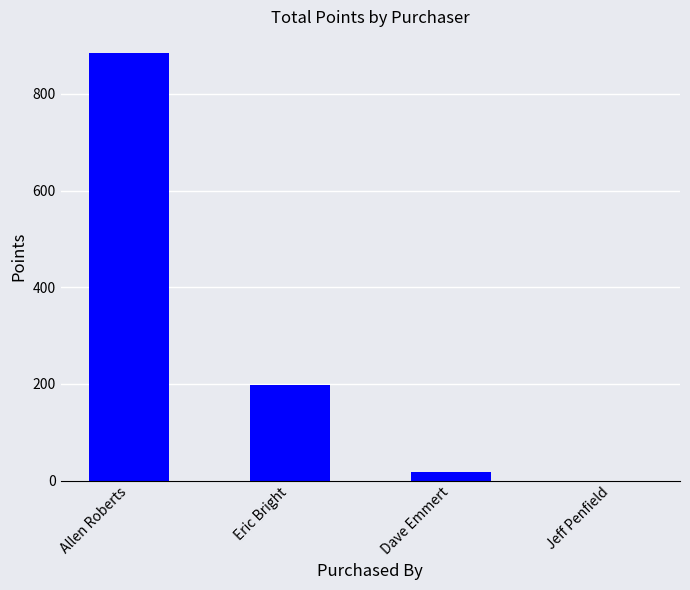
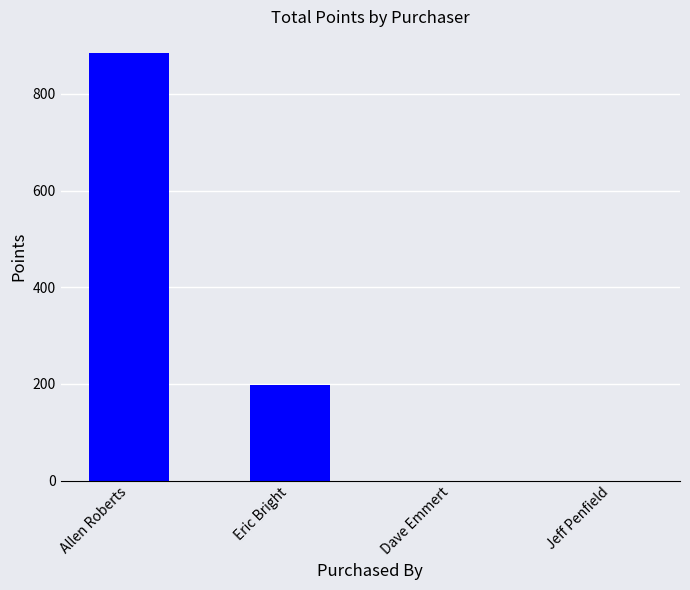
  {
    "Allen Roberts": 890,
    "Eric Bright": 200,
-   "Dave Emmert": 20,
+   "Dave Emmert": 0,
    "Jeff Penfield": 0
  }
